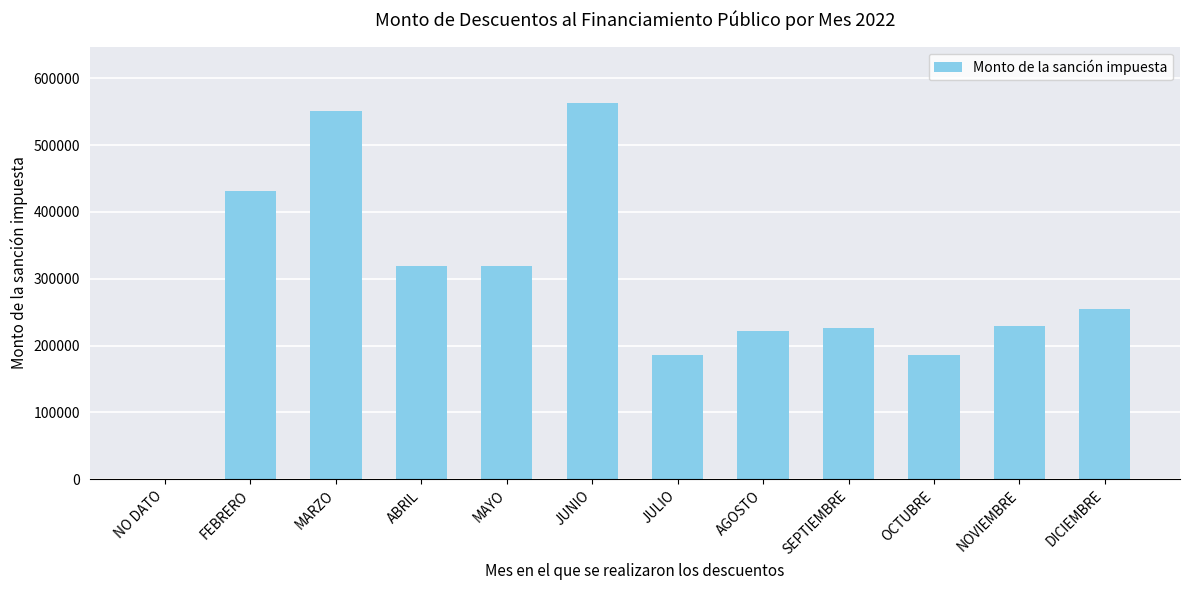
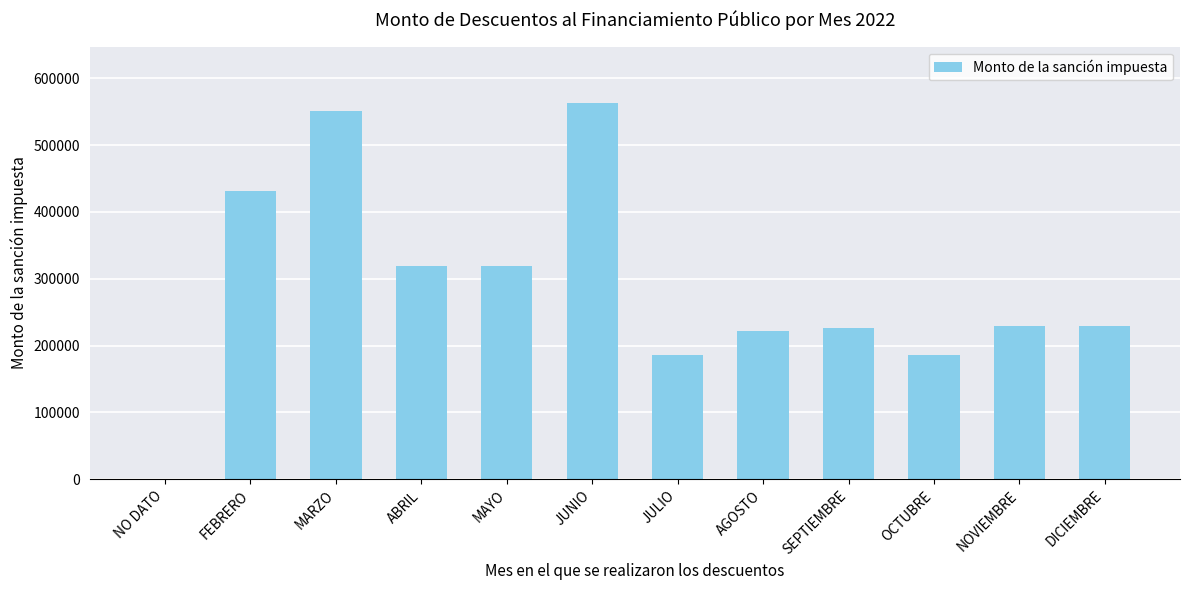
  {
    "NO DATO": 0,
    "FEBRERO": 430000,
    "MARZO": 550000,
    "ABRIL": 320000,
    "MAYO": 320000,
    "JUNIO": 560000,
    "JULIO": 190000,
    "AGOSTO": 220000,
    "SEPTIEMBRE": 230000,
    "OCTUBRE": 190000,
    "NOVIEMBRE": 230000,
-   "DICIEMBRE": 250000
+   "DICIEMBRE": 230000
  }
